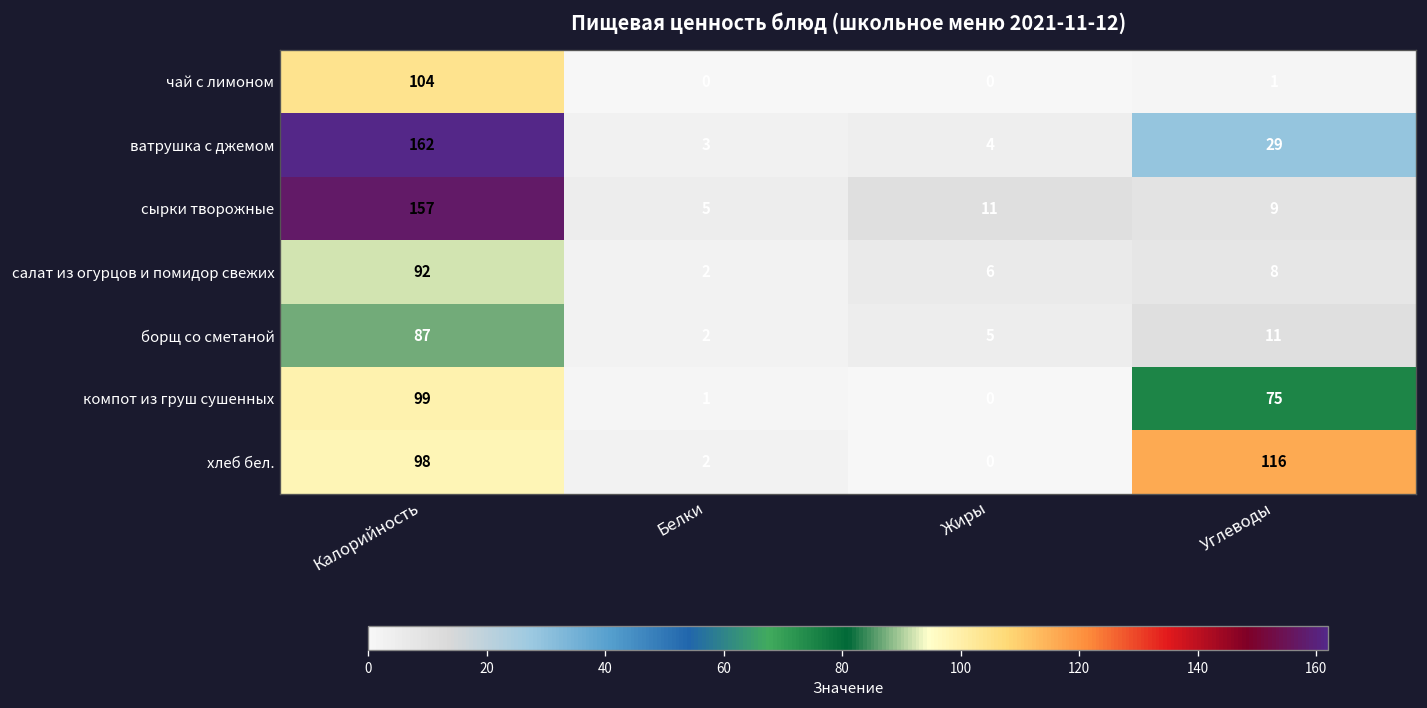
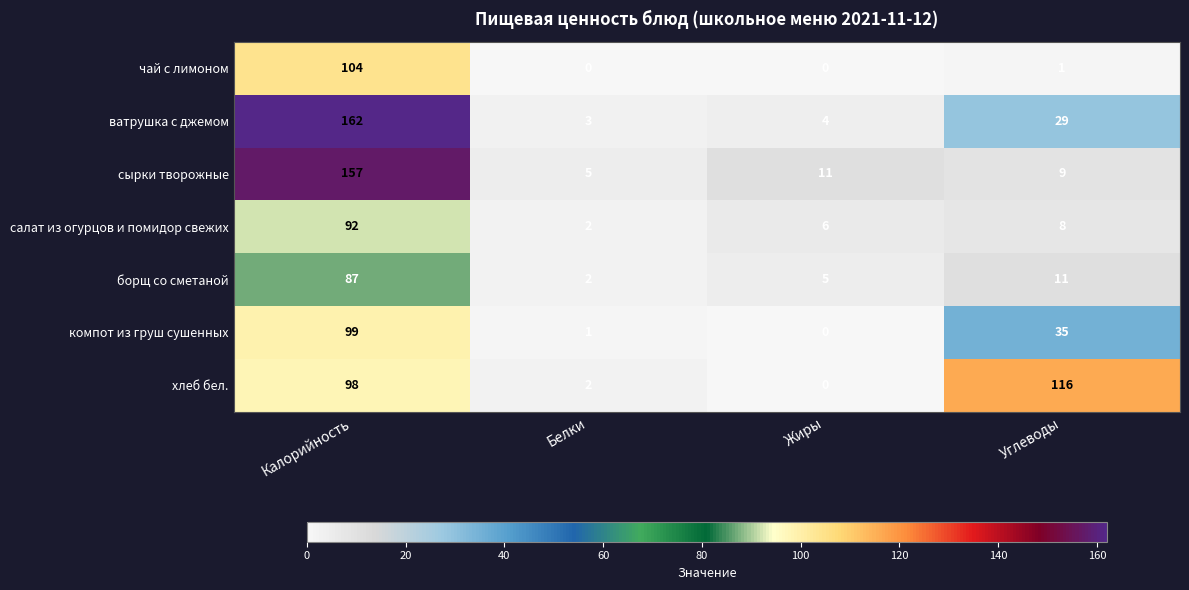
  {
    "чай с лимоном": {
      "Калорийность": 104
    },
    "ватрушка с джемом": {
      "Калорийность": 162,
      "Углеводы": 29
    },
    "сырки творожные": {
      "Калорийность": 157
    },
    "салат из огурцов и помидор свежих": {
      "Калорийность": 92
    },
    "борщ со сметаной": {
      "Калорийность": 87
    },
    "компот из груш сушенных": {
      "Калорийность": 99,
-     "Углеводы": 75
+     "Углеводы": 35
    },
    "хлеб бел.": {
      "Калорийность": 98,
      "Углеводы": 116
    }
  }
